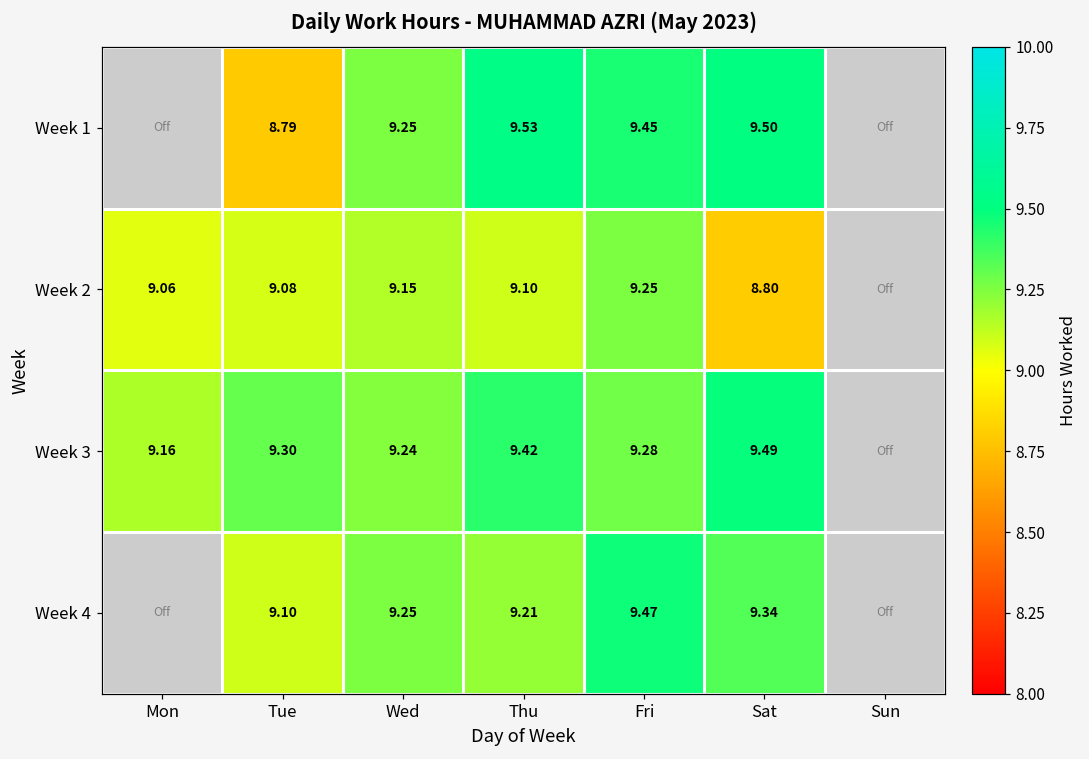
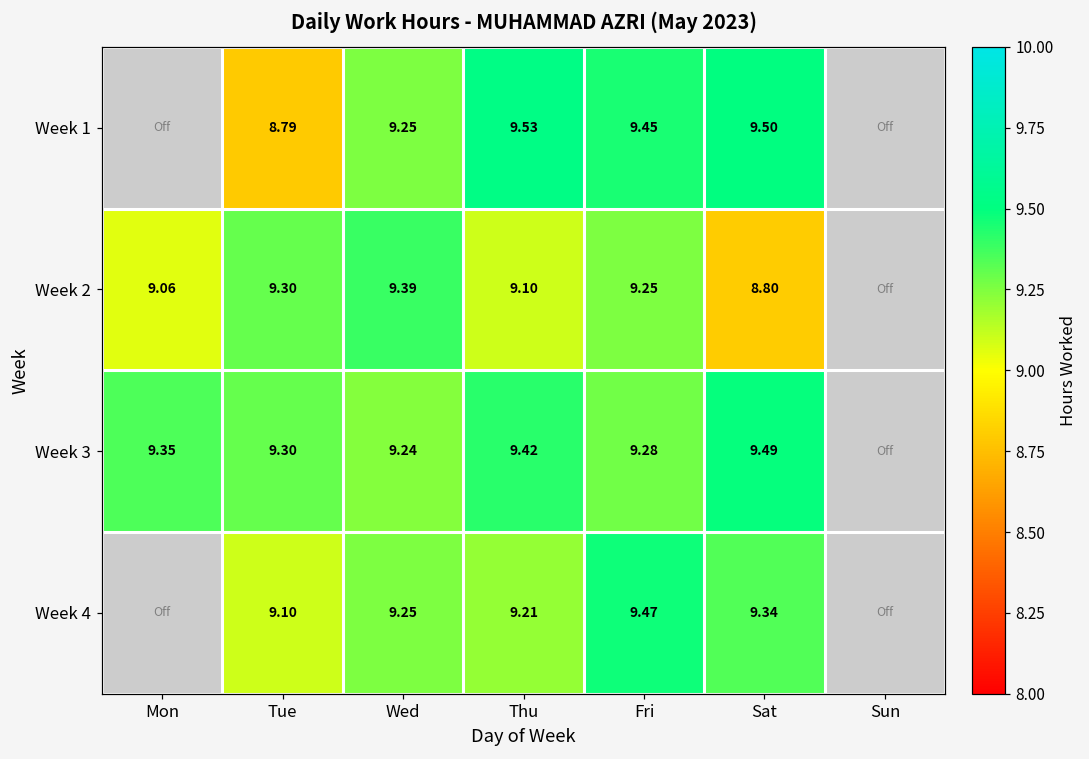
  {
    "Week 1": {
      "Tue": 8.79,
      "Wed": 9.25,
      "Thu": 9.53,
      "Fri": 9.45,
      "Sat": 9.50
    },
    "Week 2": {
      "Mon": 9.06,
-     "Tue": 9.08,
-     "Wed": 9.15,
+     "Tue": 9.30,
+     "Wed": 9.39,
      "Thu": 9.10,
      "Fri": 9.25,
      "Sat": 8.80
    },
    "Week 3": {
-     "Mon": 9.16,
+     "Mon": 9.35,
      "Tue": 9.30,
      "Wed": 9.24,
      "Thu": 9.42,
      "Fri": 9.28,
      "Sat": 9.49
    },
    "Week 4": {
      "Tue": 9.10,
      "Wed": 9.25,
      "Thu": 9.21,
      "Fri": 9.47,
      "Sat": 9.34
    }
  }
